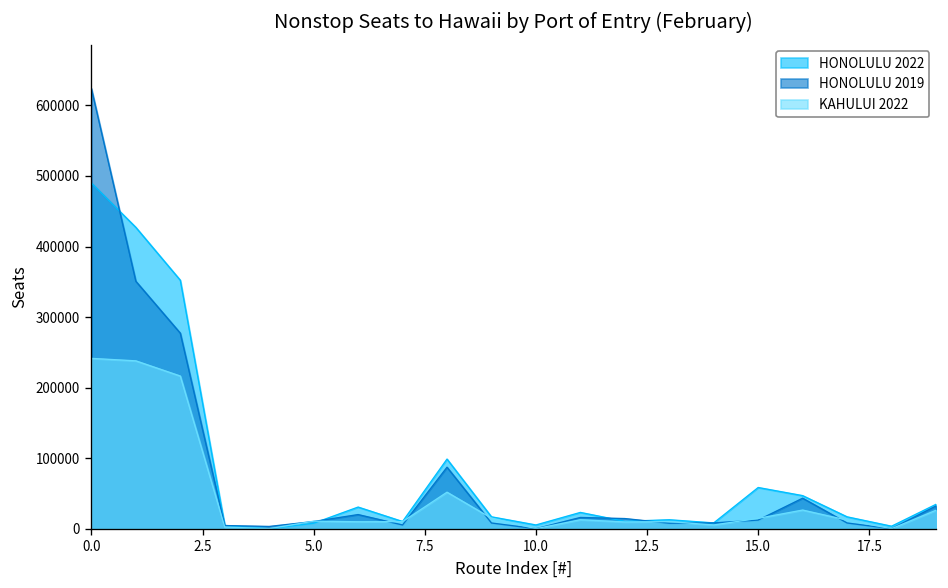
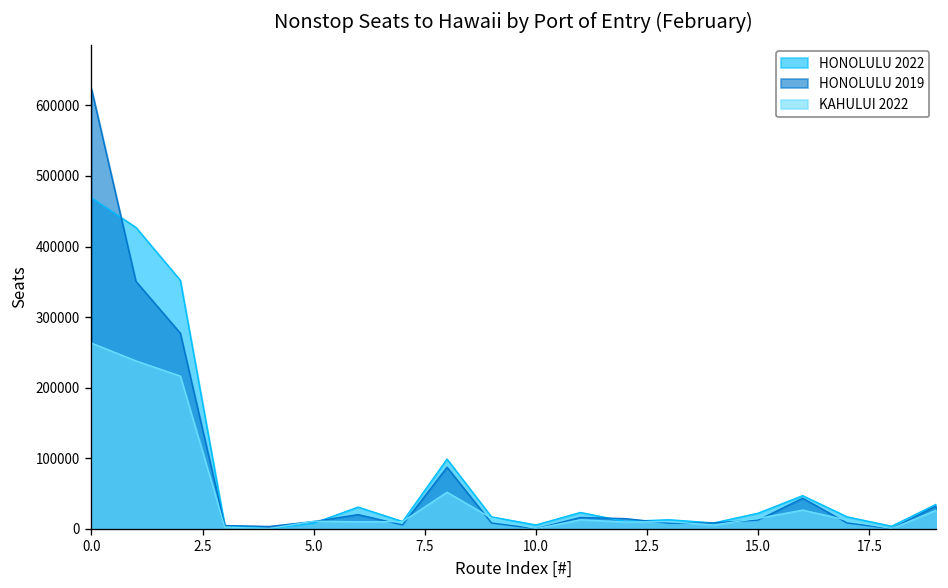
  {
    "HONOLULU 2022": {
-     "0.0": 490000,
+     "0.0": 470000,
      "10.0": 10000,
-     "15.0": 60000
+     "15.0": 20000
    },
    "HONOLULU 2019": {
      "0.0": 620000
    },
    "KAHULUI 2022": {
-     "0.0": 240000
+     "0.0": 260000
    }
  }
